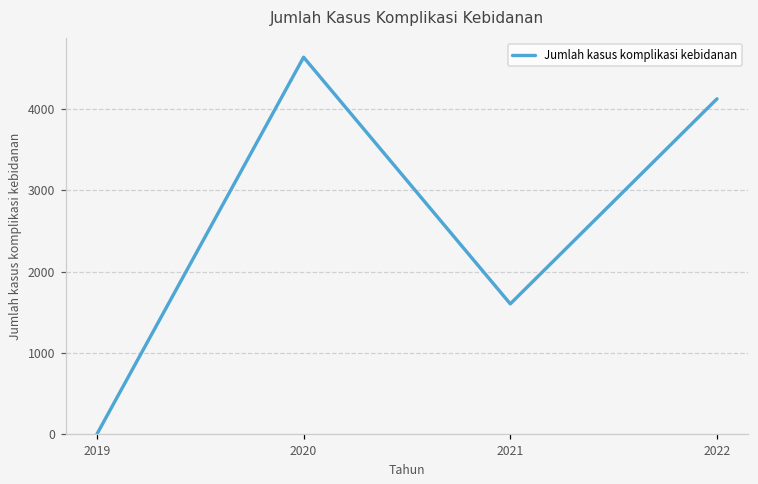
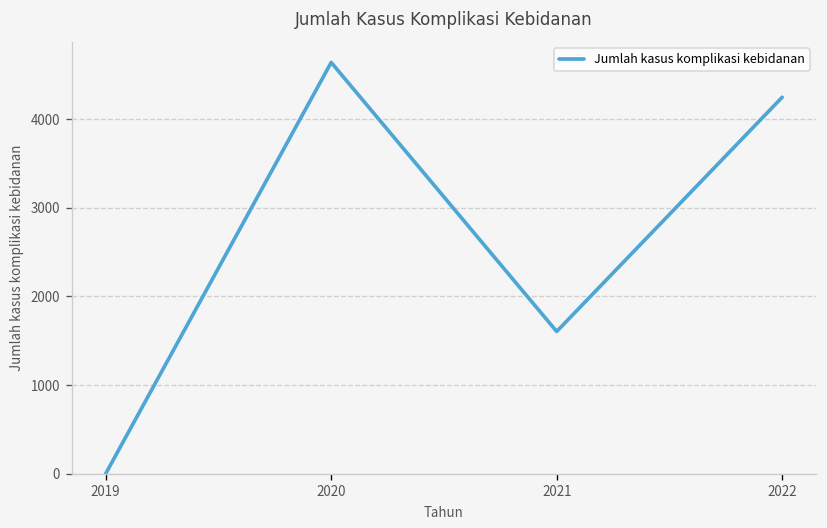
  {
    "2019": 0,
    "2020": 4600,
    "2021": 1600,
-   "2022": 4100
+   "2022": 4200
  }
